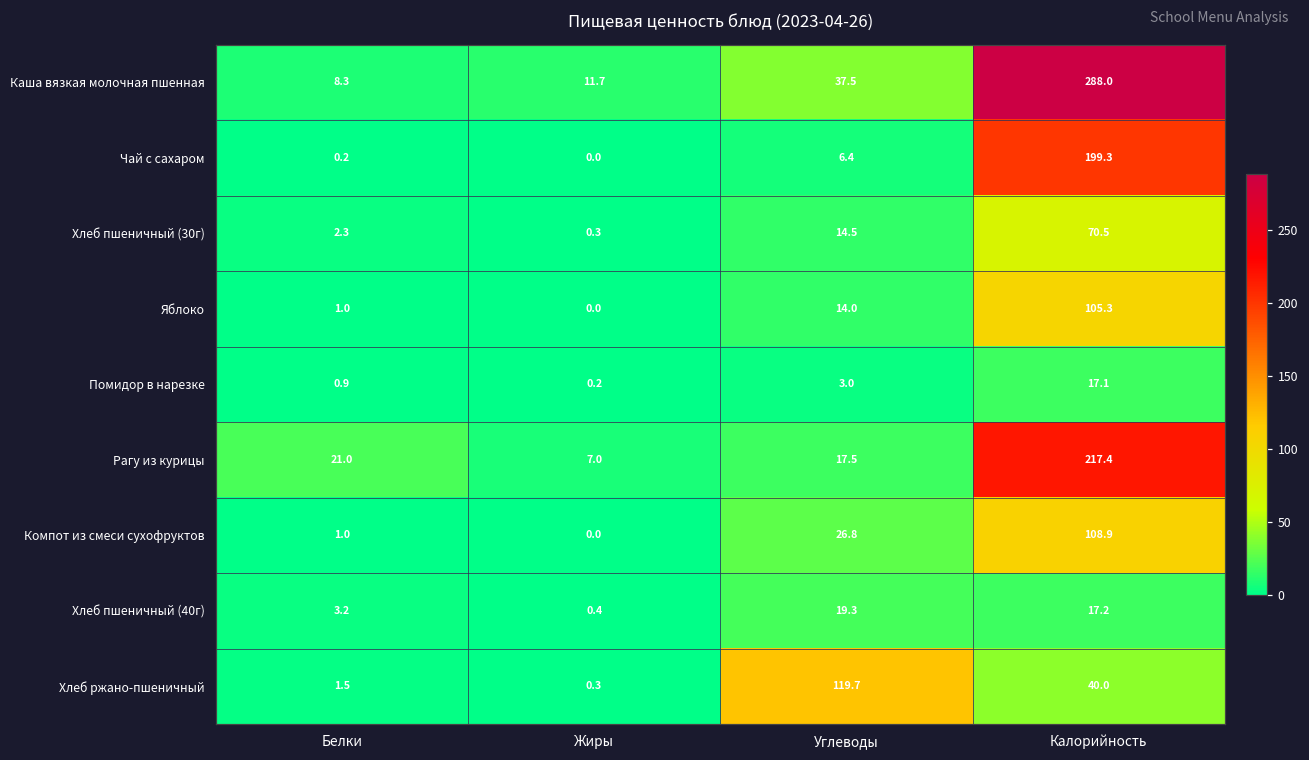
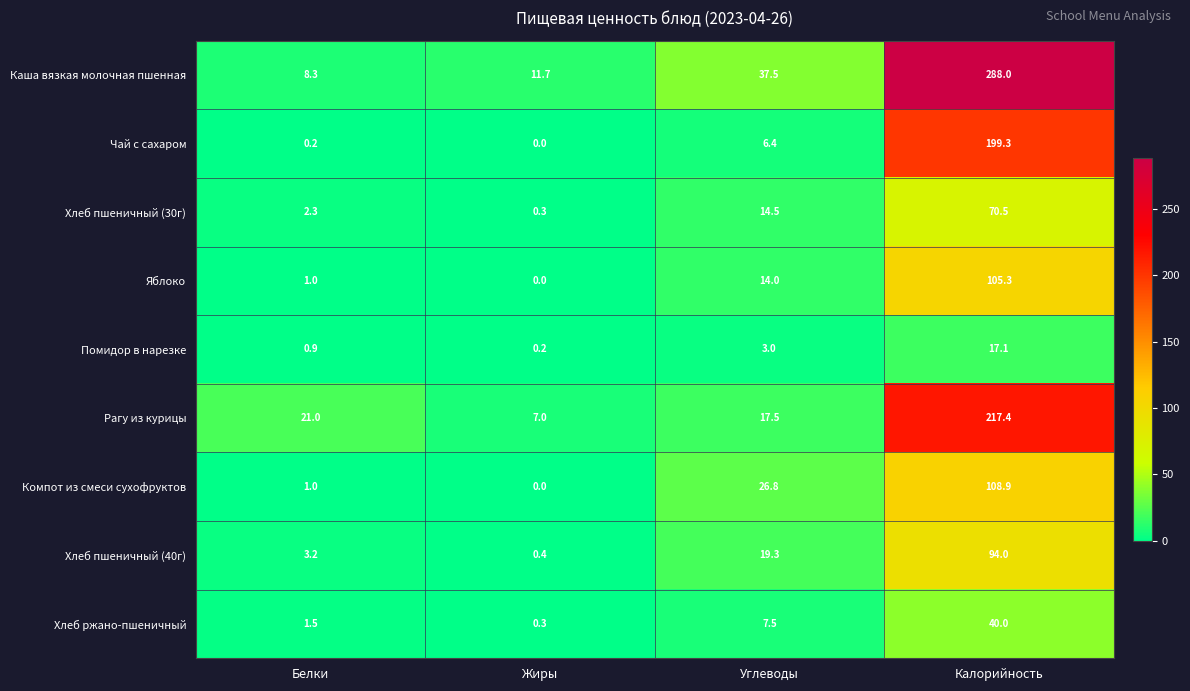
  {
    "Каша вязкая молочная пшенная": {
      "Белки": 8.3,
      "Жиры": 11.7,
      "Углеводы": 37.5,
      "Калорийность": 288.0
    },
    "Чай с сахаром": {
      "Белки": 0.2,
      "Жиры": 0.0,
      "Углеводы": 6.4,
      "Калорийность": 199.3
    },
    "Хлеб пшеничный (30г)": {
      "Белки": 2.3,
      "Жиры": 0.3,
      "Углеводы": 14.5,
      "Калорийность": 70.5
    },
    "Яблоко": {
      "Белки": 1.0,
      "Жиры": 0.0,
      "Углеводы": 14.0,
      "Калорийность": 105.3
    },
    "Помидор в нарезке": {
      "Белки": 0.9,
      "Жиры": 0.2,
      "Углеводы": 3.0,
      "Калорийность": 17.1
    },
    "Рагу из курицы": {
      "Белки": 21.0,
      "Жиры": 7.0,
      "Углеводы": 17.5,
      "Калорийность": 217.4
    },
    "Компот из смеси сухофруктов": {
      "Белки": 1.0,
      "Жиры": 0.0,
      "Углеводы": 26.8,
      "Калорийность": 108.9
    },
    "Хлеб пшеничный (40г)": {
      "Белки": 3.2,
      "Жиры": 0.4,
      "Углеводы": 19.3,
-     "Калорийность": 17.2
+     "Калорийность": 94.0
    },
    "Хлеб ржано-пшеничный": {
      "Белки": 1.5,
      "Жиры": 0.3,
-     "Углеводы": 119.7,
+     "Углеводы": 7.5,
      "Калорийность": 40.0
    }
  }
